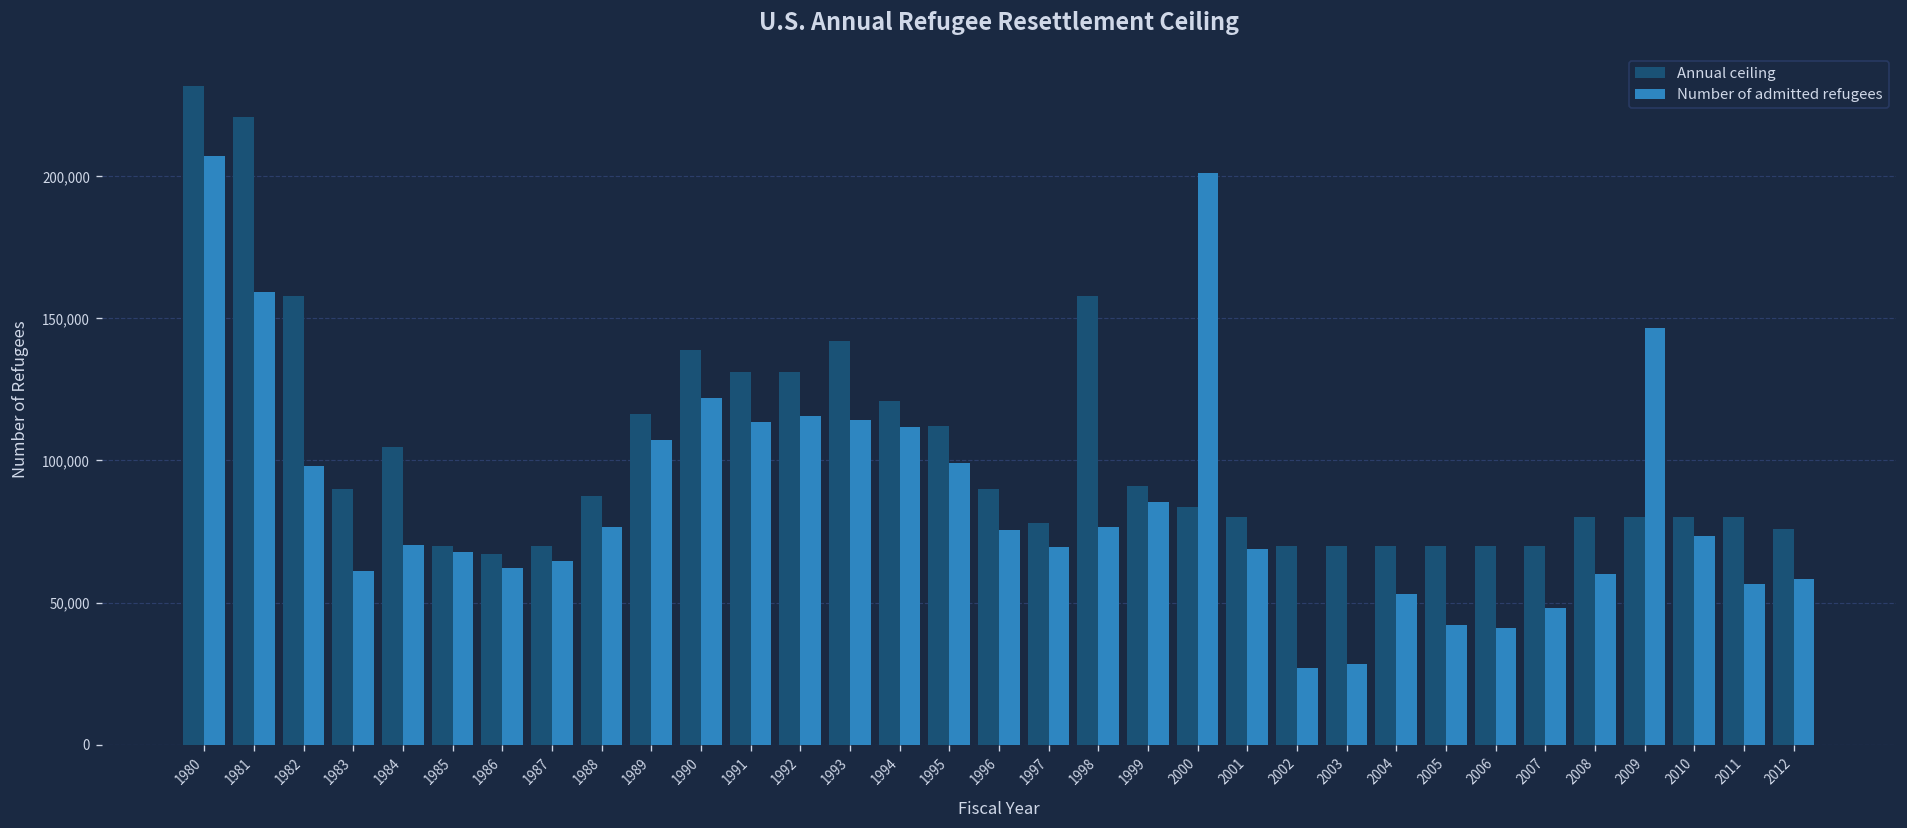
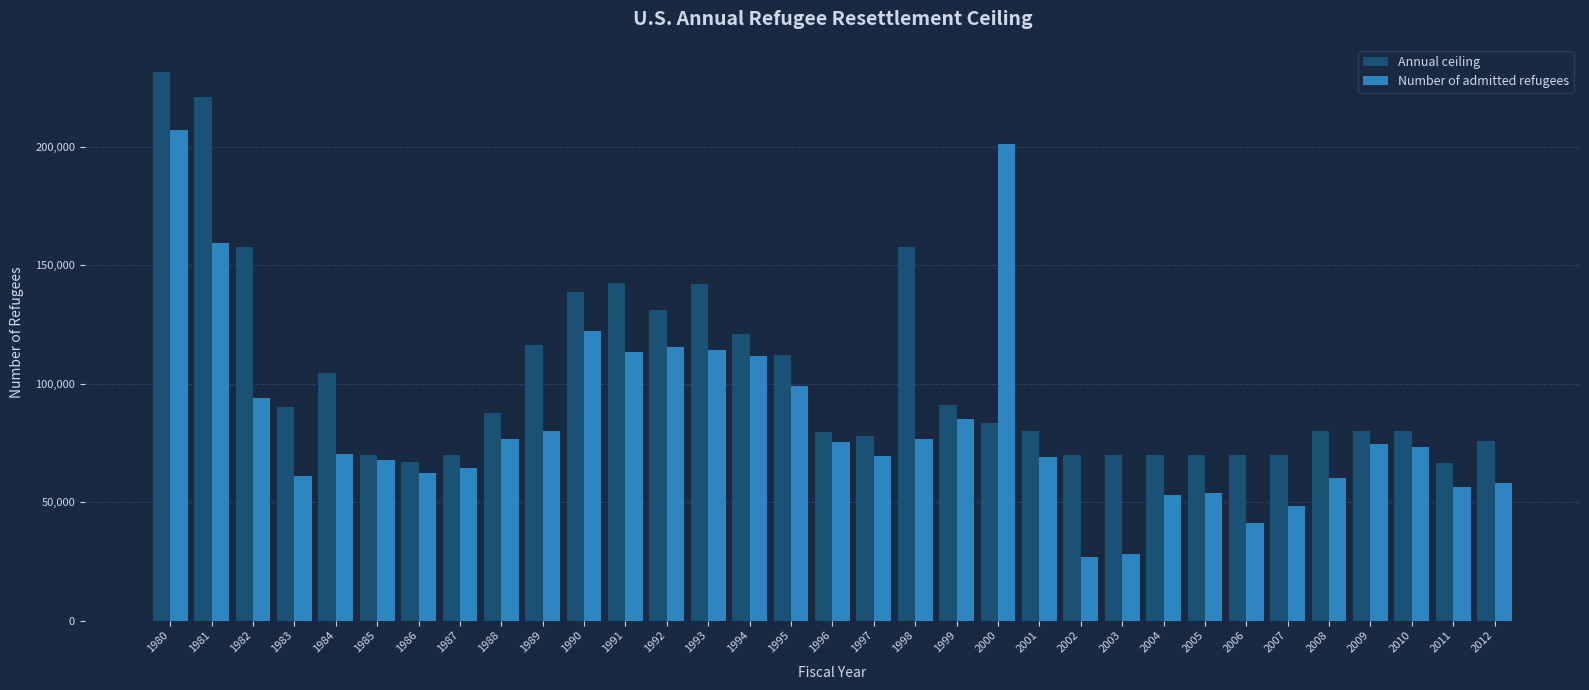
  {
    "Annual ceiling": {
      "1980": "232,000",
      "1981": "221,000",
      "1982": "158,000",
      "1983": "90,000",
      "1984": "105,000",
      "1985": "70,000",
      "1986": "67,000",
      "1987": "70,000",
      "1988": "88,000",
      "1989": "117,000",
      "1990": "139,000",
-     "1991": "131,000",
+     "1991": "142,000",
      "1992": "131,000",
      "1993": "142,000",
      "1994": "121,000",
      "1995": "112,000",
-     "1996": "90,000",
+     "1996": "80,000",
      "1997": "78,000",
      "1998": "158,000",
      "1999": "91,000",
      "2000": "84,000",
      "2001": "80,000",
      "2002": "70,000",
      "2003": "70,000",
      "2004": "70,000",
      "2005": "70,000",
      "2006": "70,000",
      "2007": "70,000",
      "2008": "80,000",
      "2009": "80,000",
      "2010": "80,000",
-     "2011": "80,000",
+     "2011": "66,000",
      "2012": "76,000"
    },
    "Number of admitted refugees": {
      "1980": "207,000",
      "1981": "159,000",
-     "1982": "98,000",
+     "1982": "94,000",
      "1983": "61,000",
      "1984": "70,000",
      "1985": "68,000",
      "1986": "62,000",
      "1987": "65,000",
      "1988": "76,000",
-     "1989": "107,000",
+     "1989": "80,000",
      "1990": "122,000",
      "1991": "113,000",
      "1992": "116,000",
      "1993": "114,000",
      "1994": "112,000",
      "1995": "99,000",
      "1996": "75,000",
      "1997": "70,000",
      "1998": "77,000",
      "1999": "85,000",
      "2000": "201,000",
      "2001": "69,000",
      "2002": "27,000",
      "2003": "28,000",
      "2004": "53,000",
-     "2005": "42,000",
+     "2005": "54,000",
      "2006": "41,000",
      "2007": "48,000",
      "2008": "60,000",
-     "2009": "147,000",
+     "2009": "75,000",
      "2010": "73,000",
      "2011": "56,000",
      "2012": "58,000"
    }
  }
